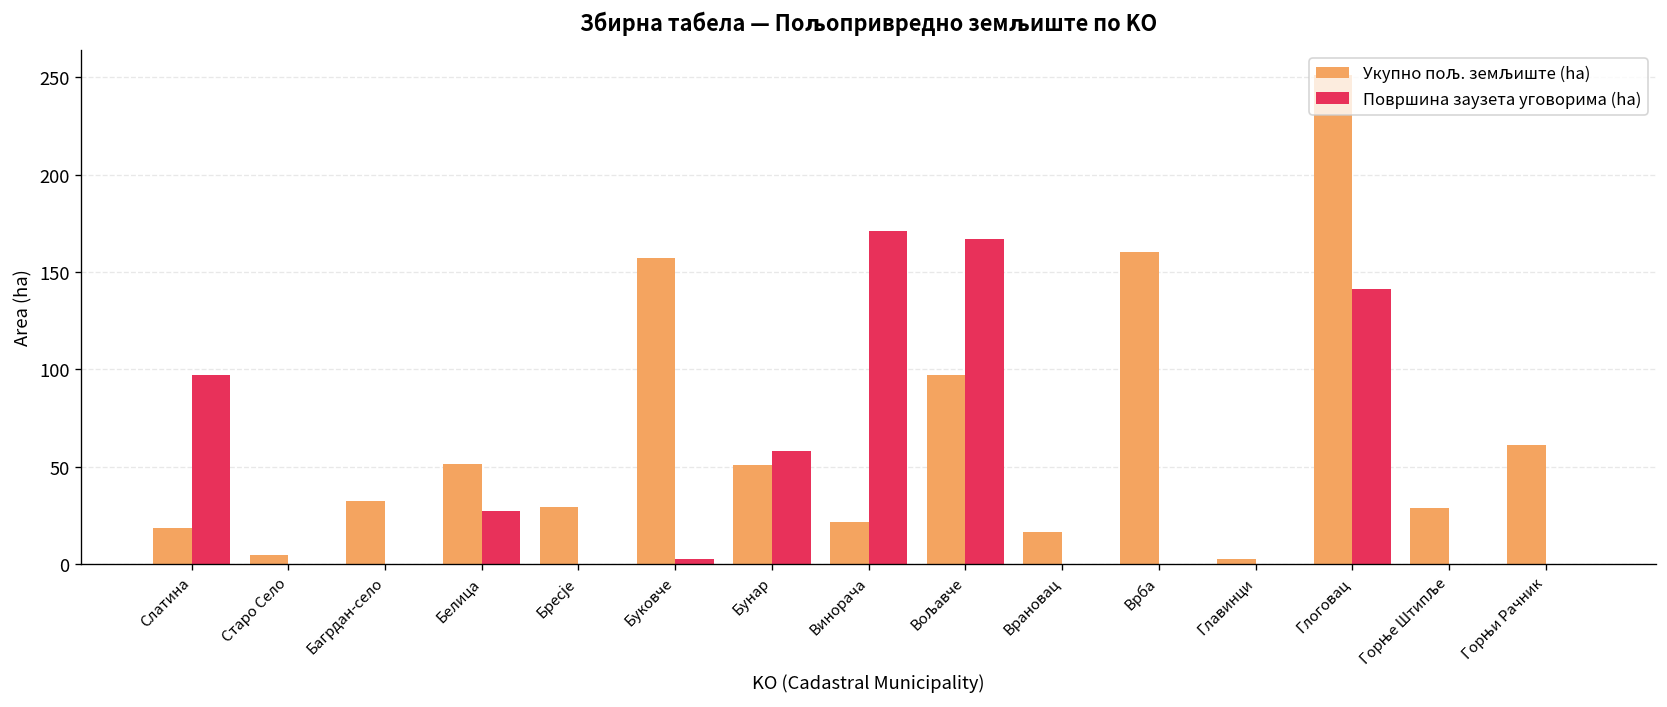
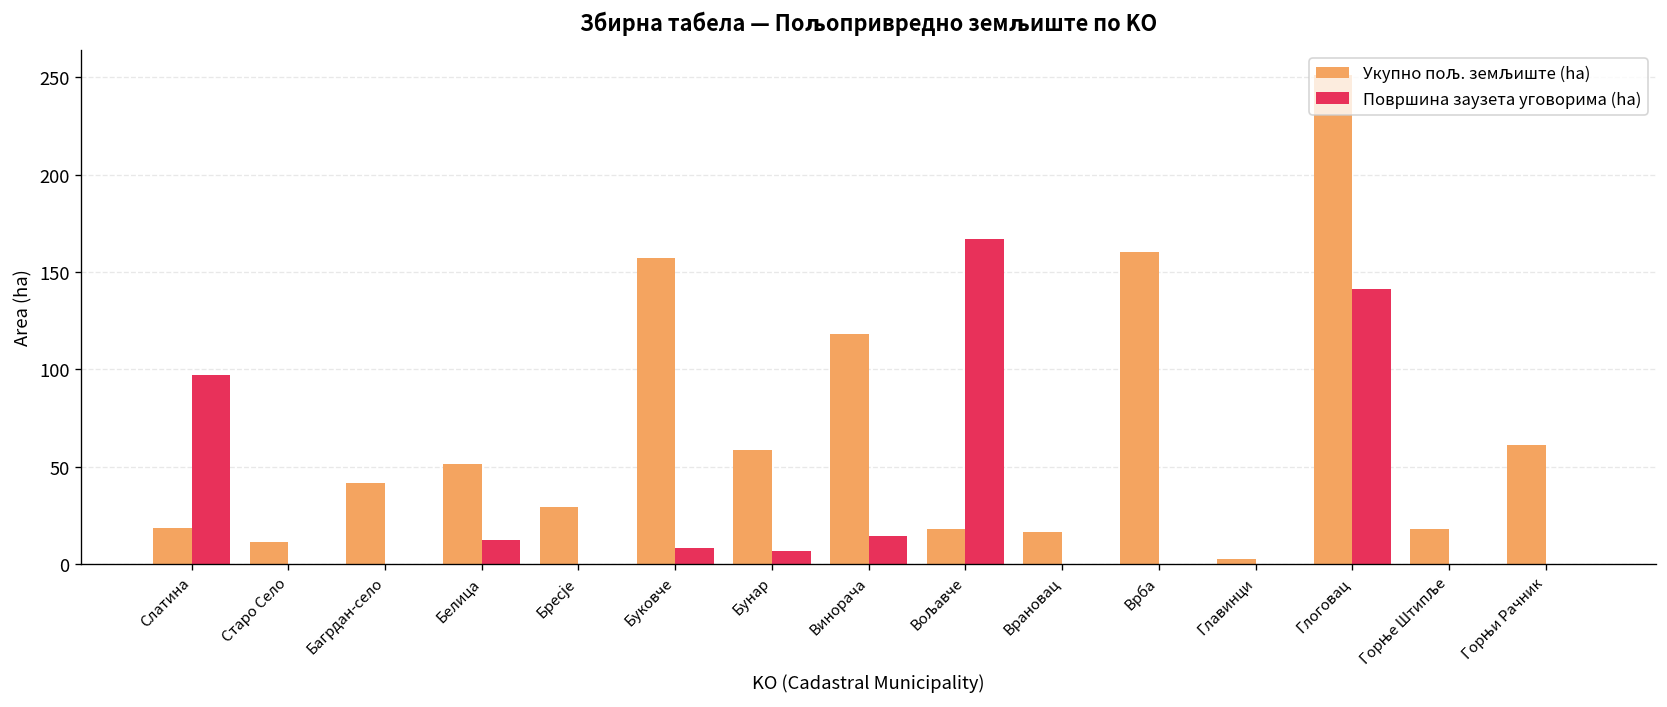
  {
    "Укупно пољ. земљиште (ha)": {
      "Слатина": 18,
-     "Старо Село": 5,
-     "Багрдан-село": 32,
+     "Старо Село": 11,
+     "Багрдан-село": 41,
      "Белица": 51,
      "Бресје": 29,
      "Буковче": 157,
-     "Бунар": 51,
-     "Винорача": 22,
-     "Вољавче": 97,
+     "Бунар": 59,
+     "Винорача": 118,
+     "Вољавче": 18,
      "Врановац": 17,
      "Врба": 160,
      "Главинци": 2,
-     "Горње Штипље": 29,
+     "Горње Штипље": 18,
      "Горњи Рачник": 61
    },
    "Површина заузета уговорима (ha)": {
      "Слатина": 97,
      "Старо Село": 0,
      "Багрдан-село": 0,
-     "Белица": 27,
+     "Белица": 12,
      "Бресје": 0,
-     "Буковче": 2,
-     "Бунар": 58,
-     "Винорача": 171,
+     "Буковче": 8,
+     "Бунар": 7,
+     "Винорача": 14,
      "Вољавче": 167,
      "Врановац": 0,
      "Врба": 0,
      "Главинци": 0,
      "Глоговац": 141,
      "Горње Штипље": 0,
      "Горњи Рачник": 0
    }
  }
